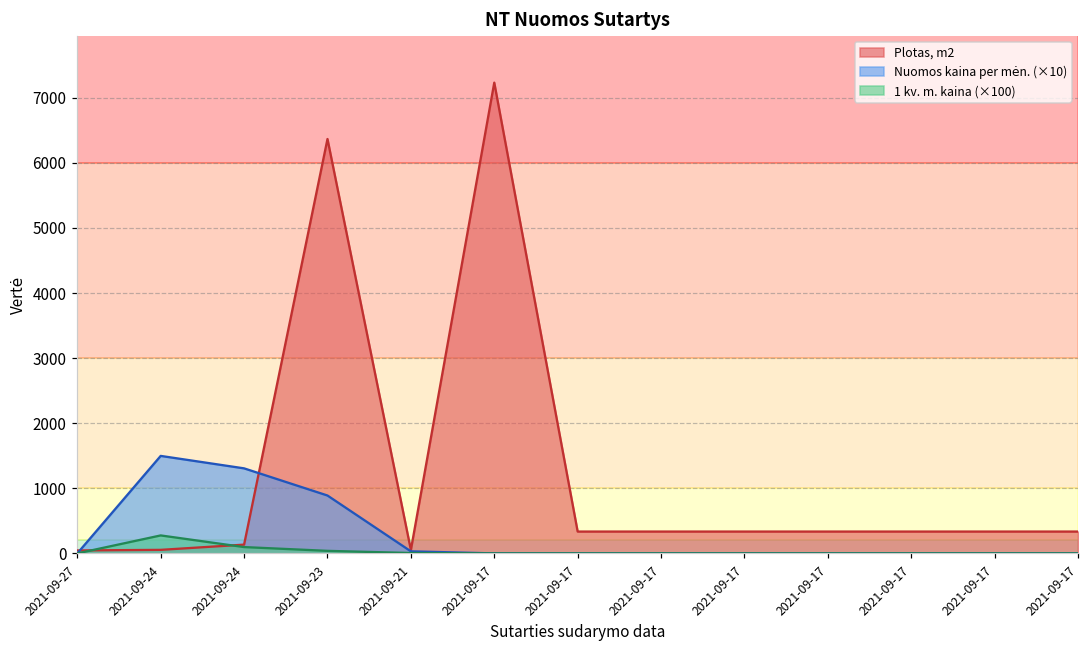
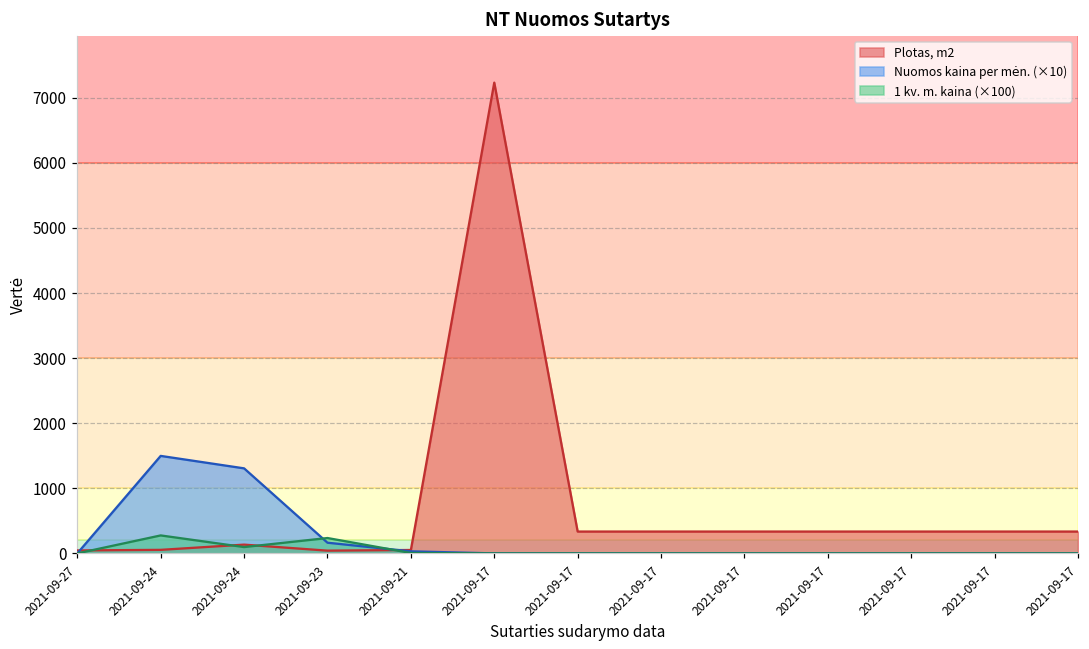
  {
    "Plotas, m2": {
      "2021-09-27": 0,
-     "2021-09-23": 6400
+     "2021-09-23": 0
    },
    "Nuomos kaina per mėn. (×10)": {
-     "2021-09-23": 900
+     "2021-09-23": 200
    },
    "1 kv. m. kaina (×100)": {
-     "2021-09-23": 0
+     "2021-09-23": 200
    }
  }
